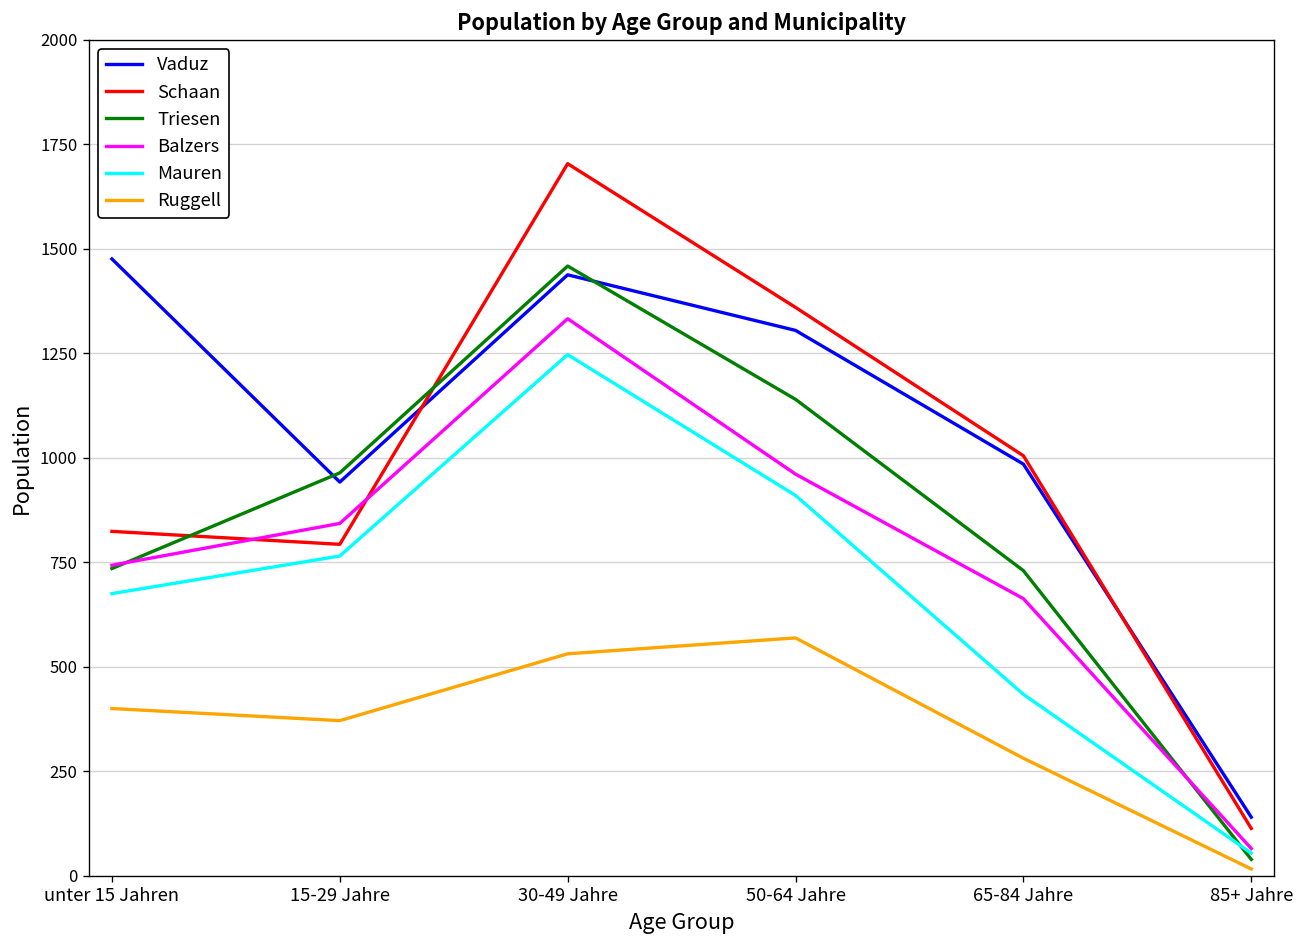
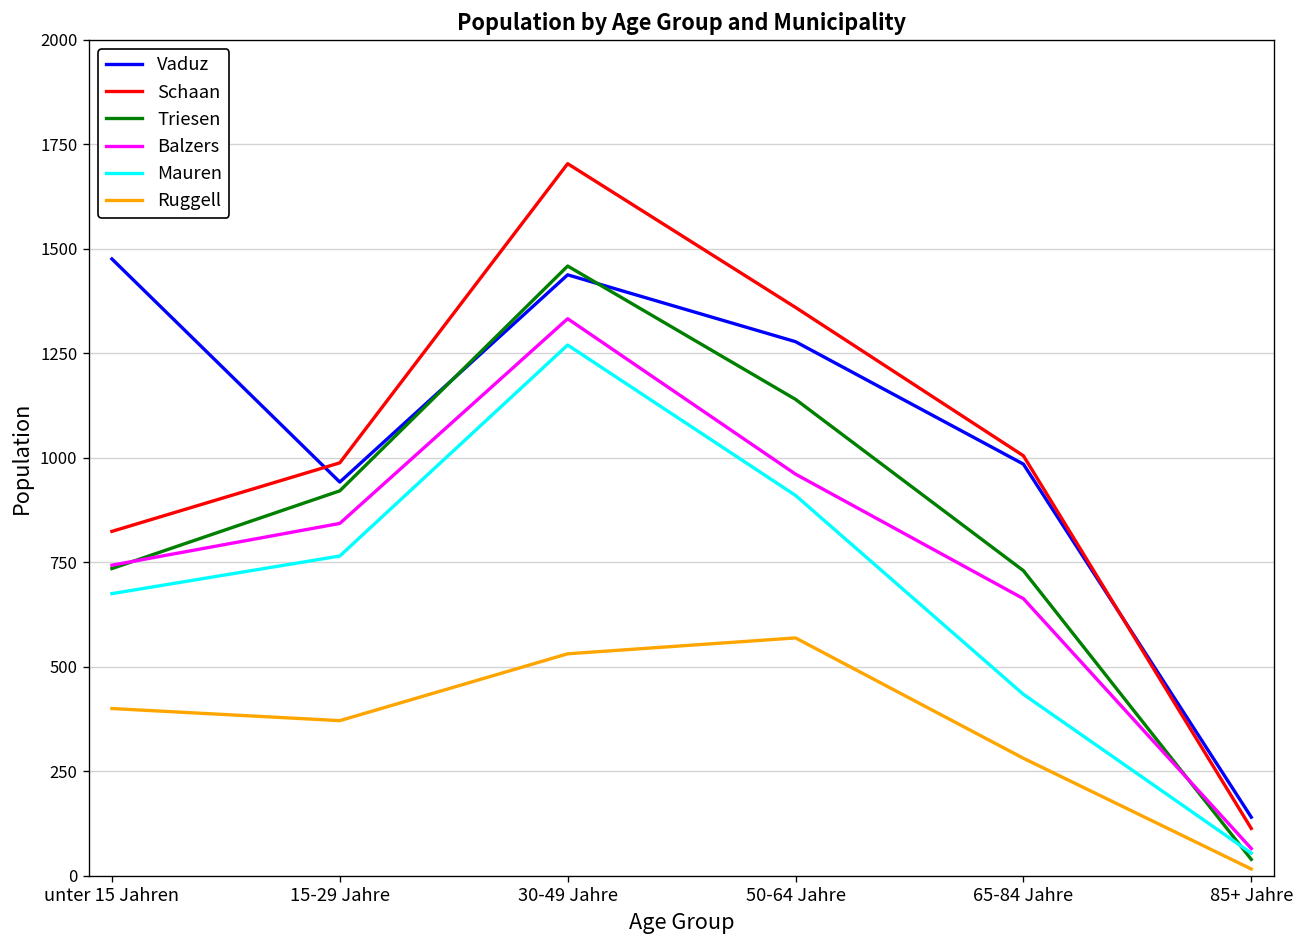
  {
    "Vaduz": {
      "unter 15 Jahren": 1480,
      "15-29 Jahre": 940,
      "30-49 Jahre": 1440,
-     "50-64 Jahre": 1310,
+     "50-64 Jahre": 1280,
      "65-84 Jahre": 990,
      "85+ Jahre": 140
    },
    "Schaan": {
      "unter 15 Jahren": 820,
-     "15-29 Jahre": 790,
+     "15-29 Jahre": 990,
      "30-49 Jahre": 1700,
      "50-64 Jahre": 1360,
      "65-84 Jahre": 1010,
      "85+ Jahre": 110
    },
    "Triesen": {
      "unter 15 Jahren": 740,
-     "15-29 Jahre": 960,
+     "15-29 Jahre": 920,
      "30-49 Jahre": 1460,
      "50-64 Jahre": 1140,
      "65-84 Jahre": 730,
      "85+ Jahre": 40
    },
    "Balzers": {
      "unter 15 Jahren": 740,
      "15-29 Jahre": 840,
      "30-49 Jahre": 1330,
      "50-64 Jahre": 960,
      "65-84 Jahre": 660,
      "85+ Jahre": 70
    },
    "Mauren": {
      "unter 15 Jahren": 680,
      "15-29 Jahre": 770,
-     "30-49 Jahre": 1250,
+     "30-49 Jahre": 1270,
      "50-64 Jahre": 910,
      "65-84 Jahre": 430,
      "85+ Jahre": 50
    },
    "Ruggell": {
      "unter 15 Jahren": 400,
      "15-29 Jahre": 370,
      "30-49 Jahre": 530,
      "50-64 Jahre": 570,
      "65-84 Jahre": 280,
      "85+ Jahre": 20
    }
  }
